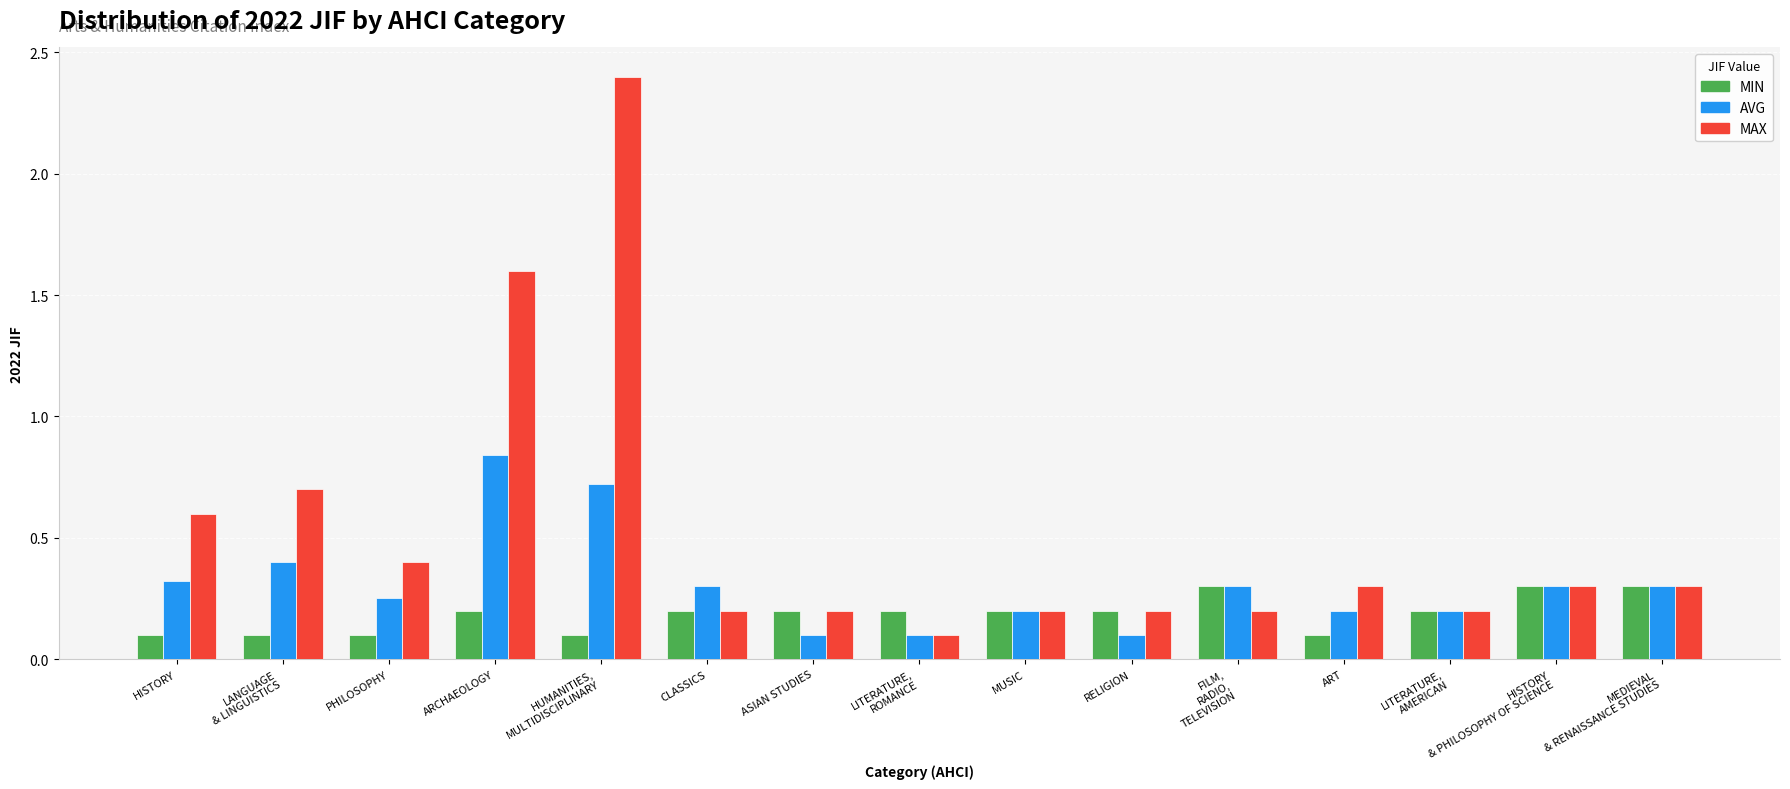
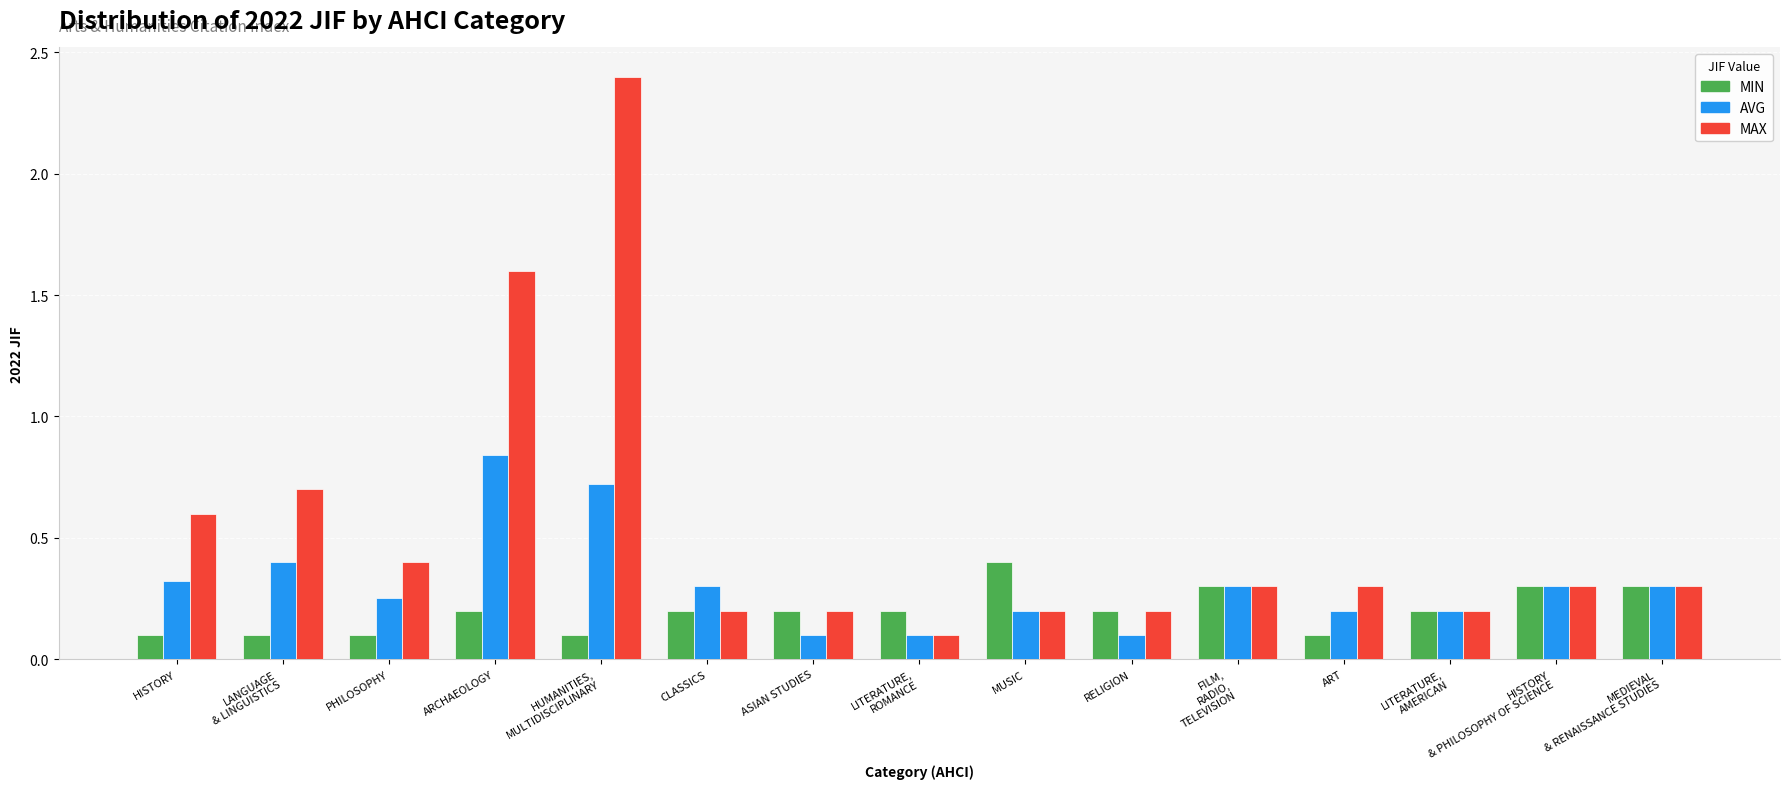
  {
    "MIN": {
      "HISTORY": 0.1,
      "LANGUAGE & LINGUISTICS": 0.1,
      "PHILOSOPHY": 0.1,
      "ARCHAEOLOGY": 0.2,
      "HUMANITIES, MULTIDISCIPLINARY": 0.1,
      "CLASSICS": 0.2,
      "ASIAN STUDIES": 0.2,
      "LITERATURE, ROMANCE": 0.2,
-     "MUSIC": 0.2,
+     "MUSIC": 0.4,
      "RELIGION": 0.2,
      "FILM, RADIO, TELEVISION": 0.3,
      "ART": 0.1,
      "LITERATURE, AMERICAN": 0.2,
      "HISTORY & PHILOSOPHY OF SCIENCE": 0.3,
      "MEDIEVAL & RENAISSANCE STUDIES": 0.3
    },
    "AVG": {
      "HISTORY": 0.32,
      "LANGUAGE & LINGUISTICS": 0.4,
      "PHILOSOPHY": 0.25,
      "ARCHAEOLOGY": 0.84,
      "HUMANITIES, MULTIDISCIPLINARY": 0.72,
      "CLASSICS": 0.3,
      "ASIAN STUDIES": 0.1,
      "LITERATURE, ROMANCE": 0.1,
      "MUSIC": 0.2,
      "RELIGION": 0.1,
      "FILM, RADIO, TELEVISION": 0.3,
      "ART": 0.2,
      "LITERATURE, AMERICAN": 0.2,
      "HISTORY & PHILOSOPHY OF SCIENCE": 0.3,
      "MEDIEVAL & RENAISSANCE STUDIES": 0.3
    },
    "MAX": {
      "HISTORY": 0.6,
      "LANGUAGE & LINGUISTICS": 0.7,
      "PHILOSOPHY": 0.4,
      "ARCHAEOLOGY": 1.6,
      "HUMANITIES, MULTIDISCIPLINARY": 2.4,
      "CLASSICS": 0.2,
      "ASIAN STUDIES": 0.2,
      "LITERATURE, ROMANCE": 0.1,
      "MUSIC": 0.2,
      "RELIGION": 0.2,
-     "FILM, RADIO, TELEVISION": 0.2,
+     "FILM, RADIO, TELEVISION": 0.3,
      "ART": 0.3,
      "LITERATURE, AMERICAN": 0.2,
      "HISTORY & PHILOSOPHY OF SCIENCE": 0.3,
      "MEDIEVAL & RENAISSANCE STUDIES": 0.3
    }
  }
